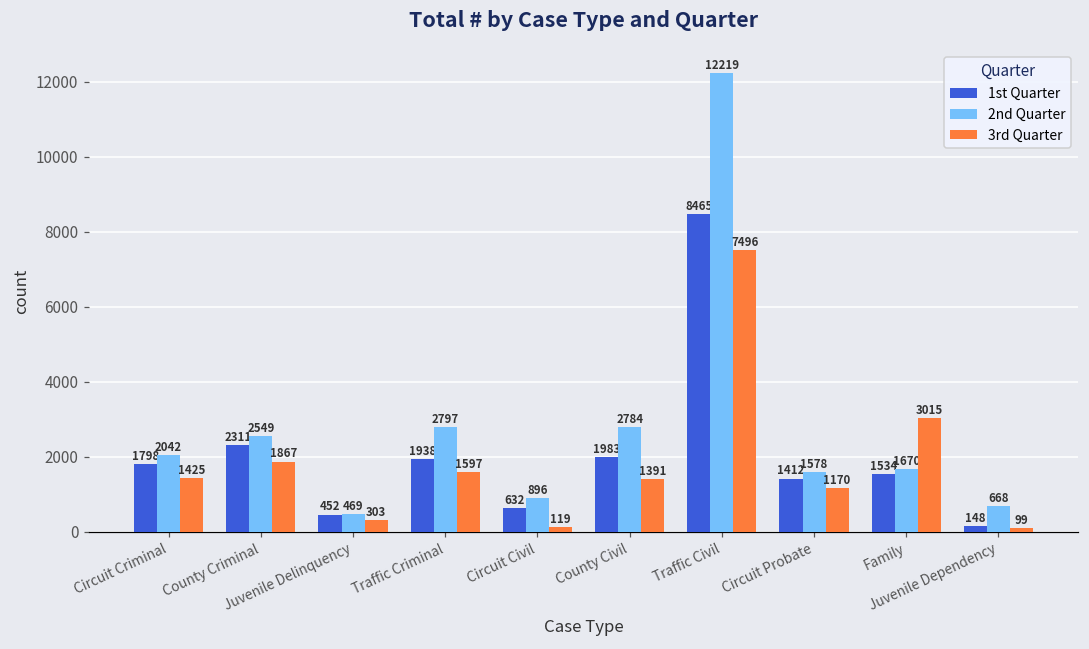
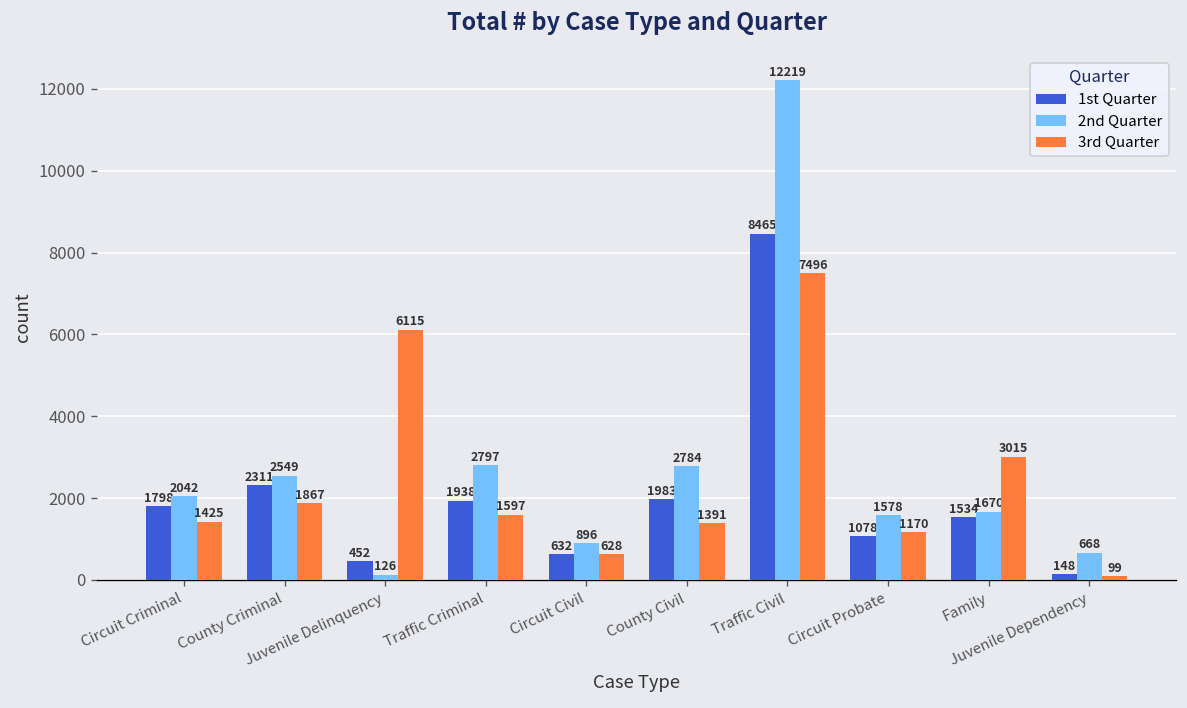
  {
    "1st Quarter": {
      "Circuit Criminal": 1798,
      "County Criminal": 2311,
      "Juvenile Delinquency": 452,
      "Traffic Criminal": 1938,
      "Circuit Civil": 632,
      "County Civil": 1983,
      "Traffic Civil": 8465,
-     "Circuit Probate": 1412,
+     "Circuit Probate": 1078,
      "Family": 1534,
      "Juvenile Dependency": 148
    },
    "2nd Quarter": {
      "Circuit Criminal": 2042,
      "County Criminal": 2549,
-     "Juvenile Delinquency": 469,
+     "Juvenile Delinquency": 126,
      "Traffic Criminal": 2797,
      "Circuit Civil": 896,
      "County Civil": 2784,
      "Traffic Civil": 12219,
      "Circuit Probate": 1578,
      "Family": 1670,
      "Juvenile Dependency": 668
    },
    "3rd Quarter": {
      "Circuit Criminal": 1425,
      "County Criminal": 1867,
-     "Juvenile Delinquency": 303,
+     "Juvenile Delinquency": 6115,
      "Traffic Criminal": 1597,
-     "Circuit Civil": 119,
+     "Circuit Civil": 628,
      "County Civil": 1391,
      "Traffic Civil": 7496,
      "Circuit Probate": 1170,
      "Family": 3015,
      "Juvenile Dependency": 99
    }
  }
